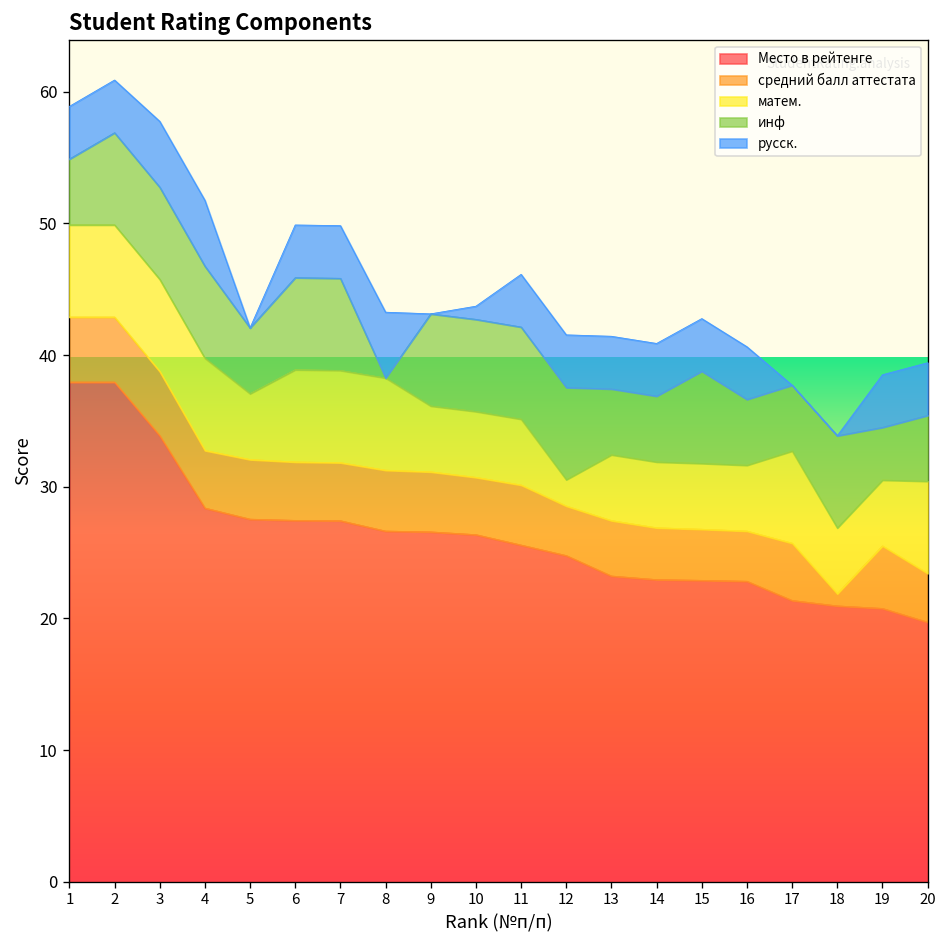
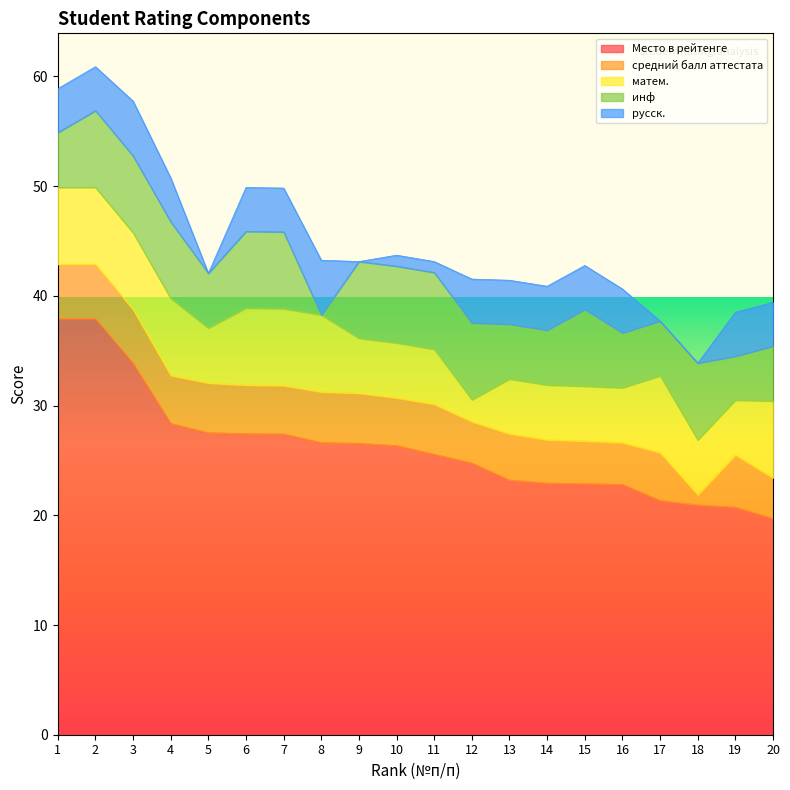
  {
    "Место в рейтенге": {
      "1": 38,
      "2": 38,
      "3": 34,
      "4": 28.4,
      "5": 27.5,
      "6": 27.4,
      "7": 27.4,
      "8": 26.6,
      "9": 26.6,
      "10": 26.4,
      "11": 25.6,
      "12": 24.8,
      "13": 23,
      "14": 23,
      "15": 23,
      "16": 23,
      "17": 21.4,
      "18": 21,
      "19": 20.8,
      "20": 19.7
    },
    "средний балл аттестата": {
      "1": 5,
      "2": 5,
      "3": 5,
      "4": 4.4,
      "5": 4.5,
      "6": 4.4,
      "7": 4.4,
      "8": 4.6,
      "9": 4.6,
      "10": 4.4,
      "11": 4.6,
      "12": 3.8,
      "13": 4,
      "14": 4,
      "15": 4,
      "16": 4,
      "17": 4.4,
      "18": 1,
      "19": 4.8,
      "20": 3.7
    },
    "матем.": {
      "1": 7,
      "2": 7,
      "3": 7,
      "4": 7,
      "5": 5,
      "6": 7,
      "7": 7,
      "9": 5,
      "10": 5,
      "11": 5,
      "12": 2,
      "13": 5,
      "14": 5,
      "15": 5,
      "16": 5,
      "17": 7,
      "18": 5,
      "19": 5,
      "20": 7
    },
    "инф": {
      "1": 5,
      "2": 7,
      "3": 7,
      "4": 7,
      "6": 7,
      "7": 7,
      "10": 7,
      "11": 7,
      "12": 7,
      "13": 5,
      "14": 5,
      "15": 7,
      "16": 5,
      "19": 4,
      "20": 5
    },
    "русск.": {
      "1": 4,
      "2": 4,
      "3": 5,
-     "4": 5,
+     "4": 4,
      "6": 4,
      "7": 4,
      "8": 5,
      "10": 1,
-     "11": 4,
+     "11": 1,
      "12": 4,
      "13": 4,
      "14": 4,
      "15": 4,
      "16": 4,
      "19": 4,
      "20": 4
    }
  }
